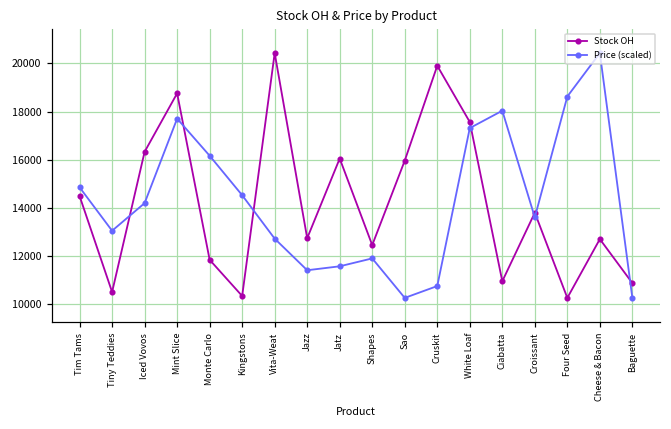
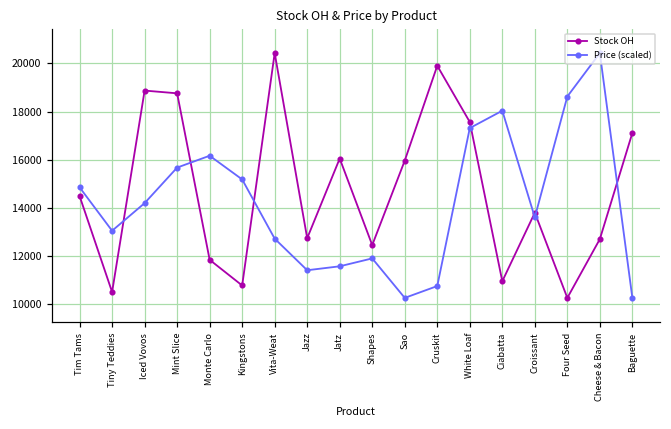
  {
    "Stock OH": {
      "Tim Tams": 14500,
      "Tiny Teddies": 10500,
-     "Iced Vovos": 16300,
+     "Iced Vovos": 18900,
      "Mint Slice": 18800,
      "Monte Carlo": 11900,
-     "Kingstons": 10400,
+     "Kingstons": 10800,
      "Vita-Weat": 20400,
      "Jazz": 12700,
      "Jatz": 16100,
      "Shapes": 12500,
      "Sao": 16000,
      "Cruskit": 19900,
      "White Loaf": 17600,
      "Ciabatta": 11000,
      "Croissant": 13800,
      "Four Seed": 10300,
      "Cheese & Bacon": 12700,
-     "Baguette": 10900
+     "Baguette": 17100
    },
    "Price (scaled)": {
      "Tim Tams": 14900,
      "Tiny Teddies": 13100,
      "Iced Vovos": 14200,
-     "Mint Slice": 17700,
+     "Mint Slice": 15700,
      "Monte Carlo": 16200,
-     "Kingstons": 14500,
+     "Kingstons": 15200,
      "Vita-Weat": 12700,
      "Jazz": 11400,
      "Jatz": 11600,
      "Shapes": 11900,
      "Sao": 10300,
      "Cruskit": 10800,
      "White Loaf": 17300,
      "Ciabatta": 18000,
      "Croissant": 13600,
      "Four Seed": 18600,
      "Baguette": 10300
    }
  }
